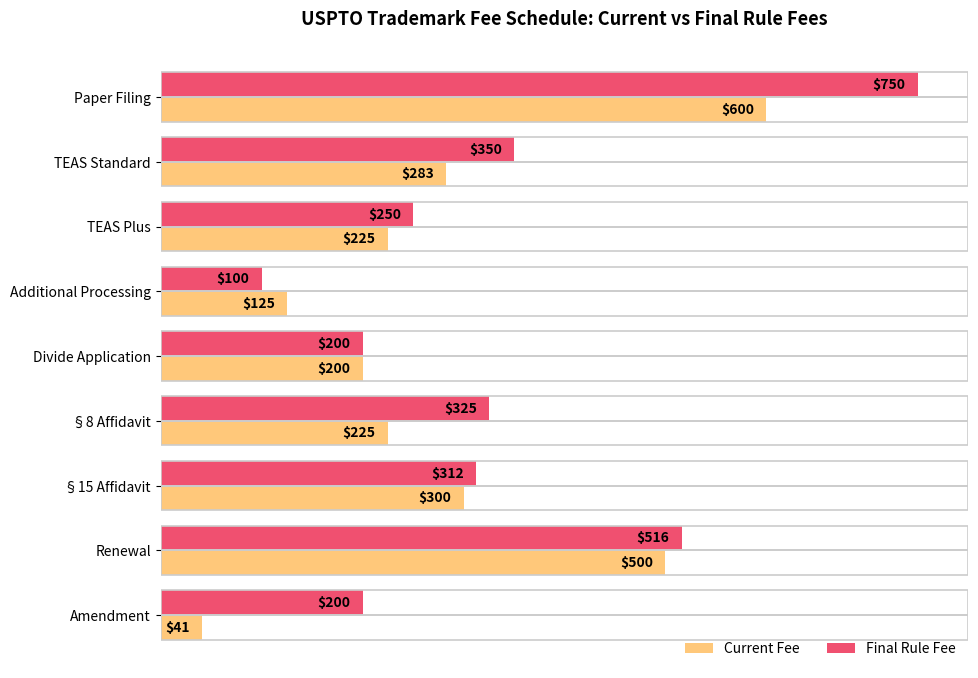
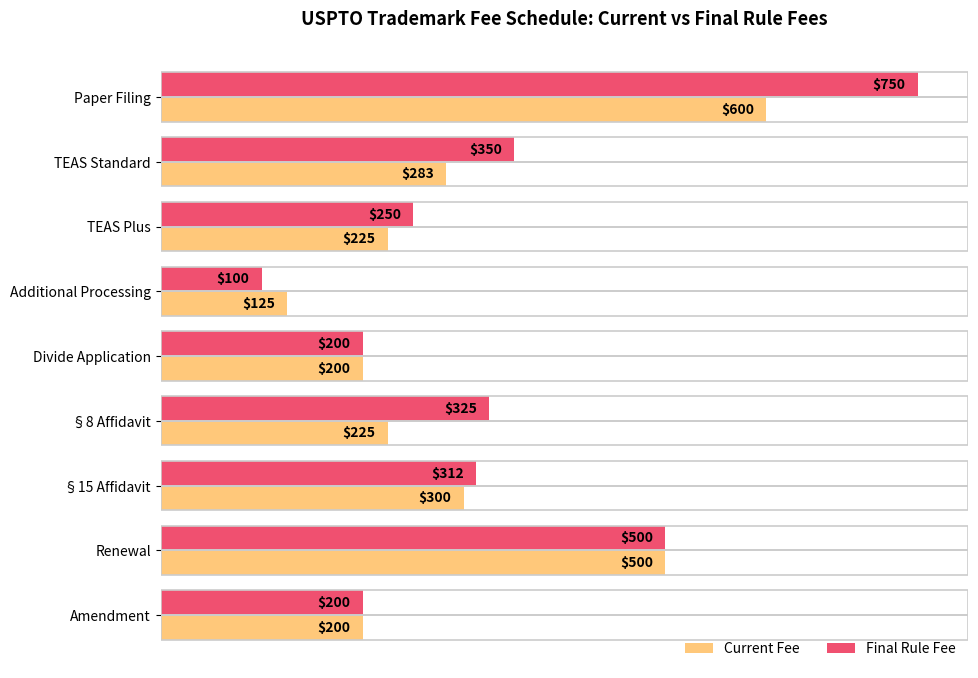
  {
    "Current Fee": {
      "Paper Filing": "$600",
      "TEAS Standard": "$283",
      "TEAS Plus": "$225",
      "Additional Processing": "$125",
      "Divide Application": "$200",
      "§8 Affidavit": "$225",
      "§15 Affidavit": "$300",
      "Renewal": "$500",
-     "Amendment": "$41"
+     "Amendment": "$200"
    },
    "Final Rule Fee": {
      "Paper Filing": "$750",
      "TEAS Standard": "$350",
      "TEAS Plus": "$250",
      "Additional Processing": "$100",
      "Divide Application": "$200",
      "§8 Affidavit": "$325",
      "§15 Affidavit": "$312",
-     "Renewal": "$516",
+     "Renewal": "$500",
      "Amendment": "$200"
    }
  }
